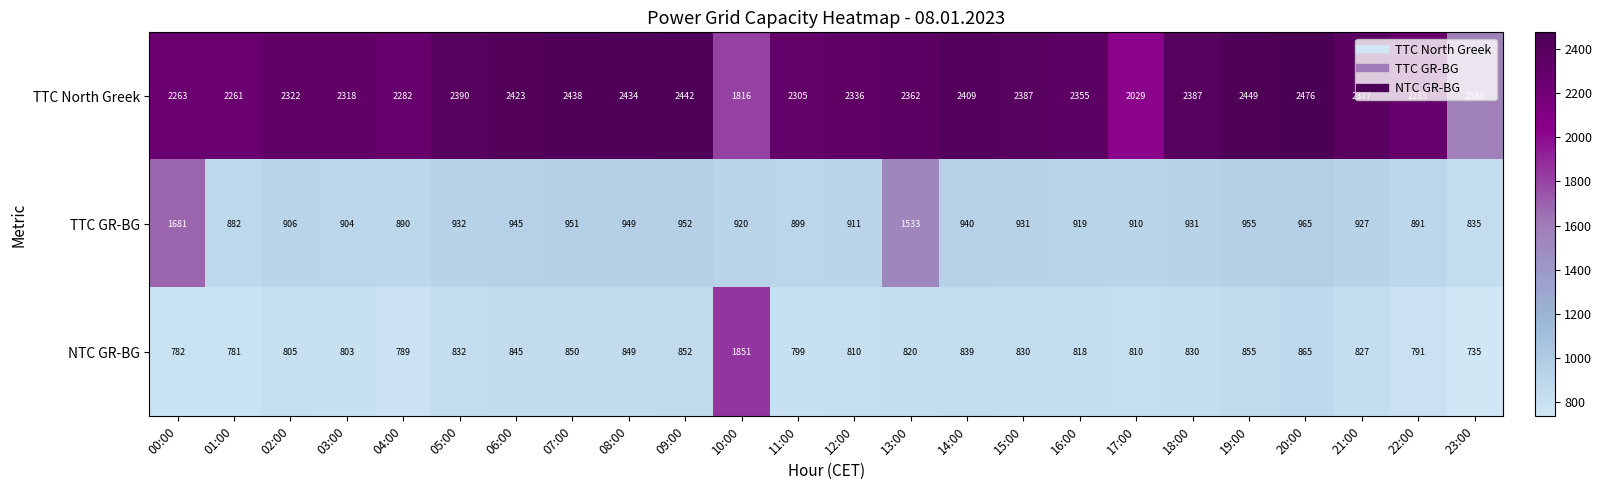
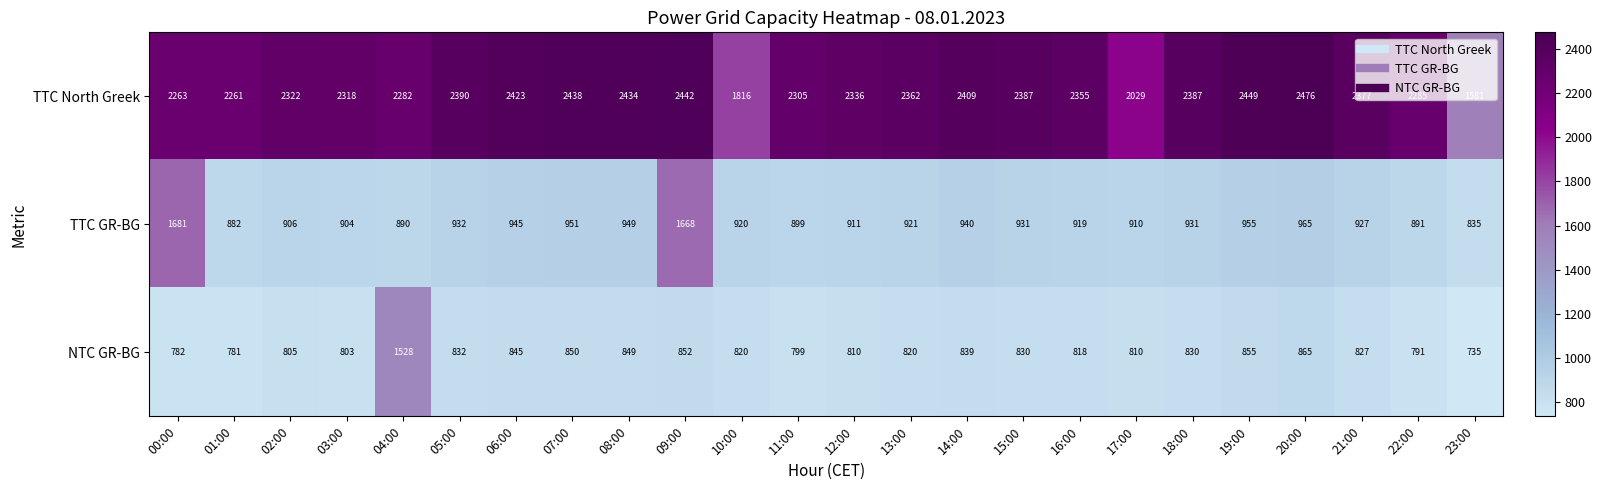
  {
    "TTC North Greek": {
      "00:00": 2263,
      "01:00": 2261,
      "02:00": 2322,
      "03:00": 2318,
      "04:00": 2282,
      "05:00": 2390,
      "06:00": 2423,
      "07:00": 2438,
      "08:00": 2434,
      "09:00": 2442,
      "10:00": 1816,
      "11:00": 2305,
      "12:00": 2336,
      "13:00": 2362,
      "14:00": 2409,
      "15:00": 2387,
      "16:00": 2355,
      "17:00": 2029,
      "18:00": 2387,
      "19:00": 2449,
      "20:00": 2476
    },
    "TTC GR-BG": {
      "00:00": 1681,
      "01:00": 882,
      "02:00": 906,
      "03:00": 904,
      "04:00": 890,
      "05:00": 932,
      "06:00": 945,
      "07:00": 951,
      "08:00": 949,
-     "09:00": 952,
+     "09:00": 1668,
      "10:00": 920,
      "11:00": 899,
      "12:00": 911,
-     "13:00": 1533,
+     "13:00": 921,
      "14:00": 940,
      "15:00": 931,
      "16:00": 919,
      "17:00": 910,
      "18:00": 931,
      "19:00": 955,
      "20:00": 965,
      "21:00": 927,
      "22:00": 891,
      "23:00": 835
    },
    "NTC GR-BG": {
      "00:00": 782,
      "01:00": 781,
      "02:00": 805,
      "03:00": 803,
-     "04:00": 789,
+     "04:00": 1528,
      "05:00": 832,
      "06:00": 845,
      "07:00": 850,
      "08:00": 849,
      "09:00": 852,
-     "10:00": 1851,
+     "10:00": 820,
      "11:00": 799,
      "12:00": 810,
      "13:00": 820,
      "14:00": 839,
      "15:00": 830,
      "16:00": 818,
      "17:00": 810,
      "18:00": 830,
      "19:00": 855,
      "20:00": 865,
      "21:00": 827,
      "22:00": 791,
      "23:00": 735
    }
  }
